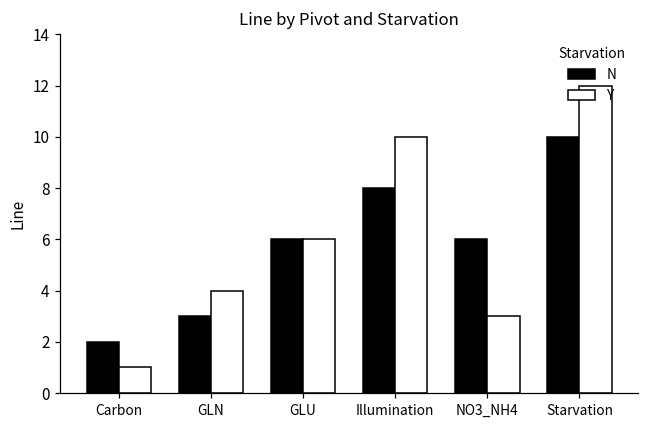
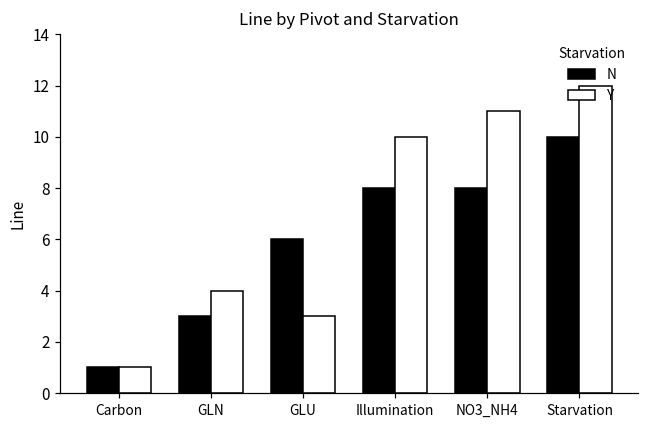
  {
    "N": {
-     "Carbon": 2,
+     "Carbon": 1,
      "GLN": 3,
      "GLU": 6,
      "Illumination": 8,
-     "NO3_NH4": 6,
+     "NO3_NH4": 8,
      "Starvation": 10
    },
    "Y": {
      "Carbon": 1,
      "GLN": 4,
-     "GLU": 6,
+     "GLU": 3,
      "Illumination": 10,
-     "NO3_NH4": 3,
+     "NO3_NH4": 11,
      "Starvation": 12
    }
  }
